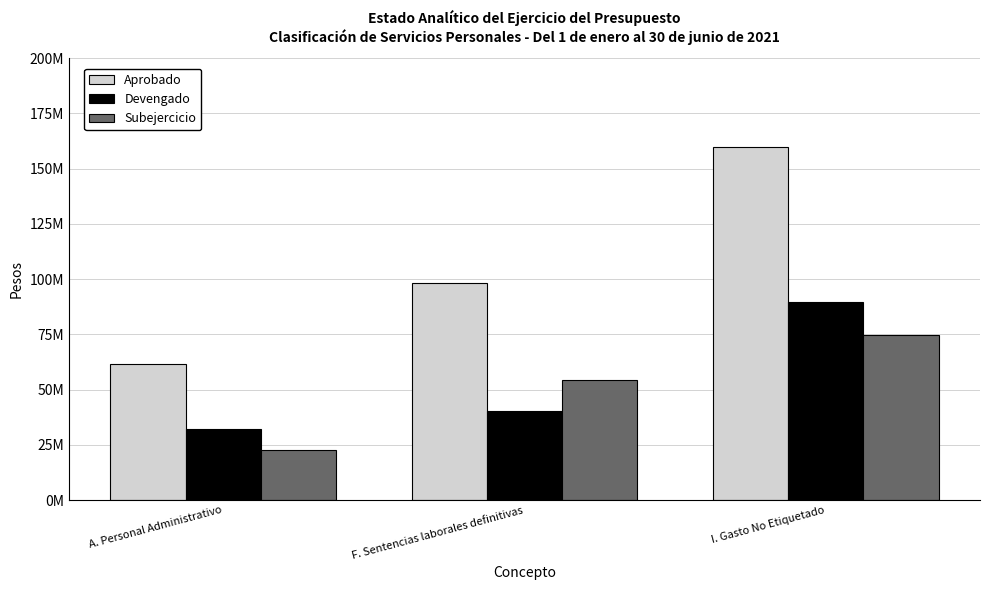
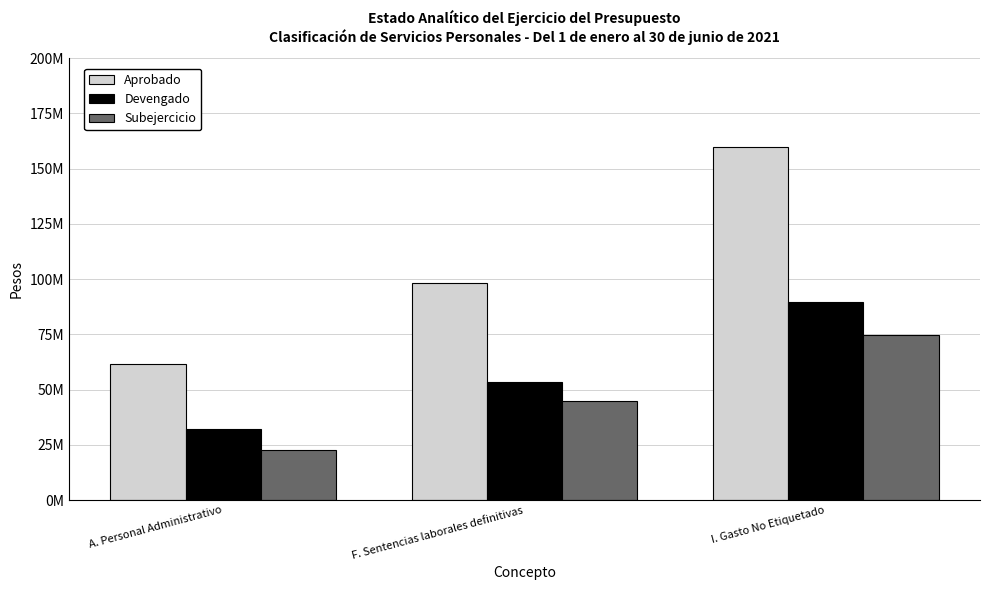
  {
    "Aprobado": {
      "A. Personal Administrativo": 62000000,
      "F. Sentencias laborales definitivas": 98000000,
      "I. Gasto No Etiquetado": 160000000
    },
    "Devengado": {
      "A. Personal Administrativo": 32000000,
-     "F. Sentencias laborales definitivas": 40000000,
+     "F. Sentencias laborales definitivas": 53000000,
      "I. Gasto No Etiquetado": 90000000
    },
    "Subejercicio": {
      "A. Personal Administrativo": 23000000,
-     "F. Sentencias laborales definitivas": 54000000,
+     "F. Sentencias laborales definitivas": 45000000,
      "I. Gasto No Etiquetado": 75000000
    }
  }
